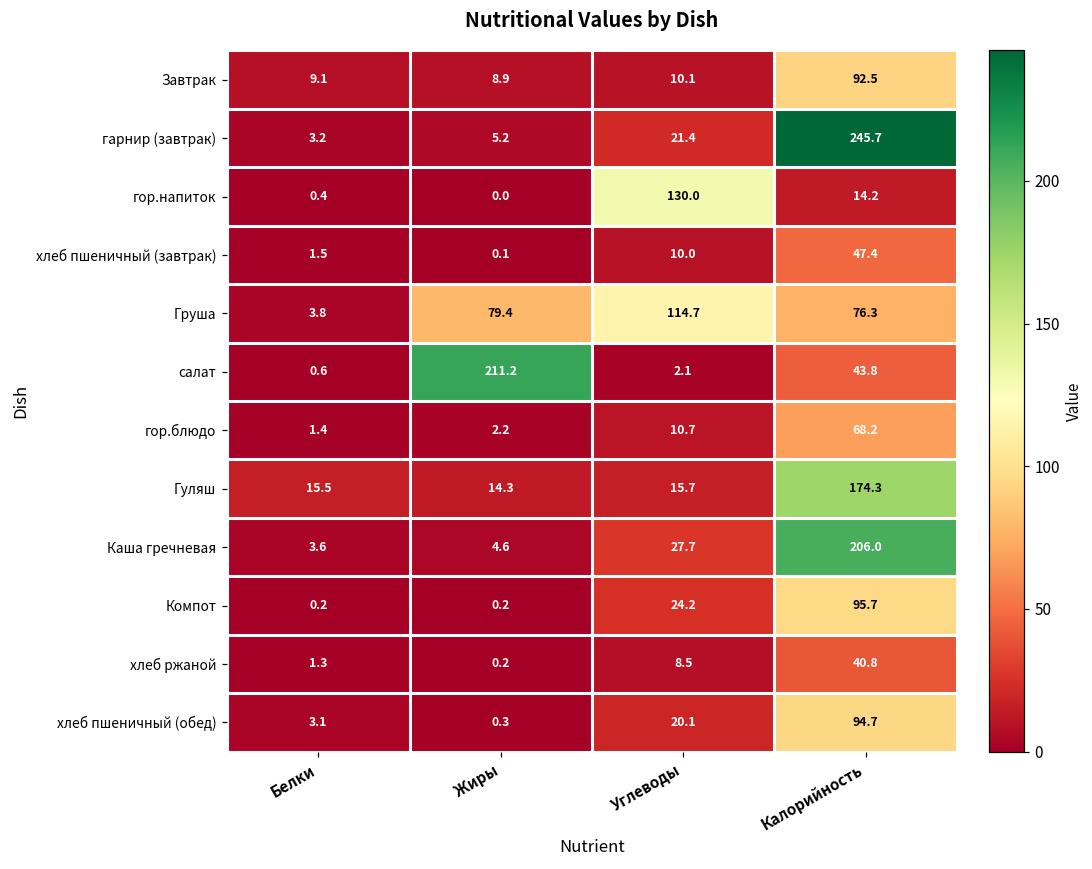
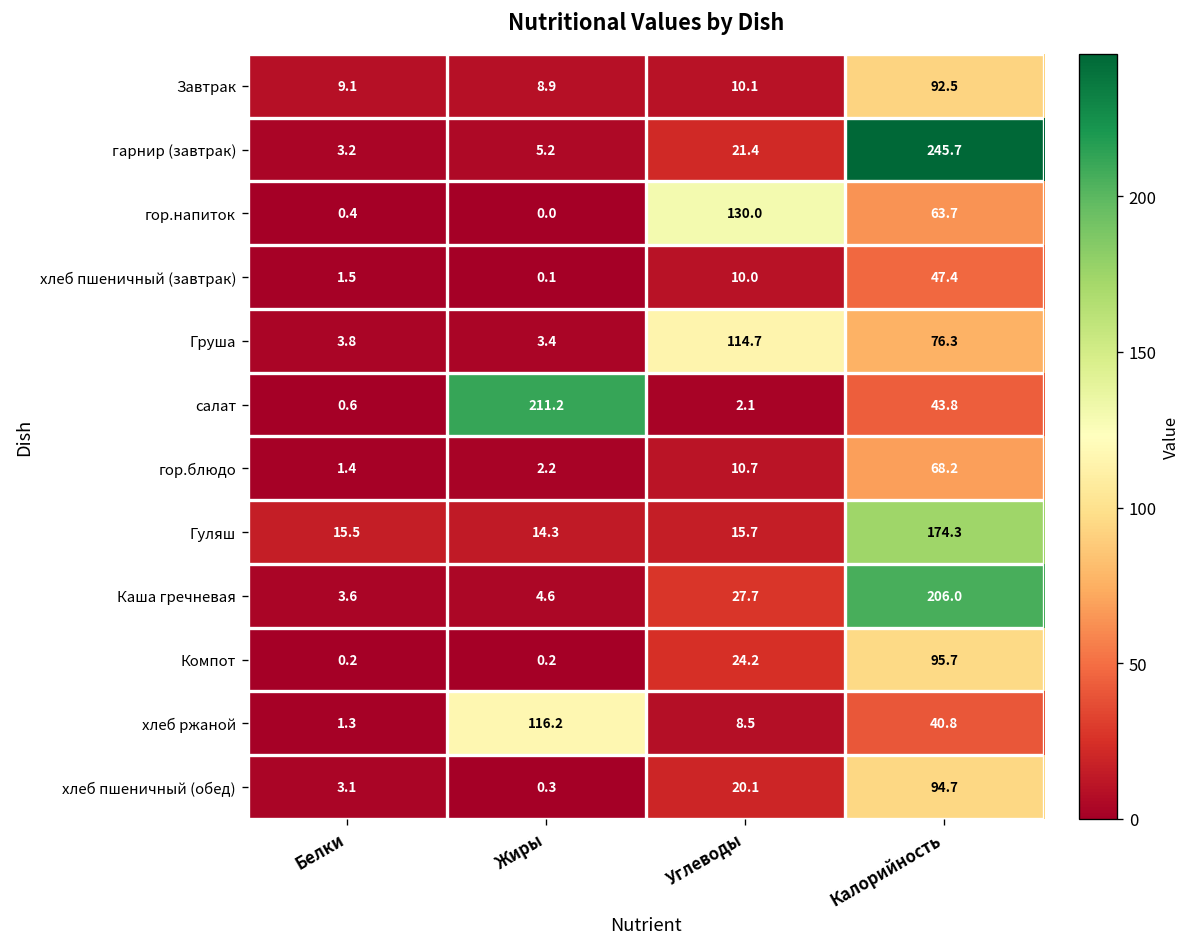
  {
    "Завтрак": {
      "Белки": 9.1,
      "Жиры": 8.9,
      "Углеводы": 10.1,
      "Калорийность": 92.5
    },
    "гарнир (завтрак)": {
      "Белки": 3.2,
      "Жиры": 5.2,
      "Углеводы": 21.4,
      "Калорийность": 245.7
    },
    "гор.напиток": {
      "Белки": 0.4,
      "Жиры": 0.0,
      "Углеводы": 130.0,
-     "Калорийность": 14.2
+     "Калорийность": 63.7
    },
    "хлеб пшеничный (завтрак)": {
      "Белки": 1.5,
      "Жиры": 0.1,
      "Углеводы": 10.0,
      "Калорийность": 47.4
    },
    "Груша": {
      "Белки": 3.8,
-     "Жиры": 79.4,
+     "Жиры": 3.4,
      "Углеводы": 114.7,
      "Калорийность": 76.3
    },
    "салат": {
      "Белки": 0.6,
      "Жиры": 211.2,
      "Углеводы": 2.1,
      "Калорийность": 43.8
    },
    "гор.блюдо": {
      "Белки": 1.4,
      "Жиры": 2.2,
      "Углеводы": 10.7,
      "Калорийность": 68.2
    },
    "Гуляш": {
      "Белки": 15.5,
      "Жиры": 14.3,
      "Углеводы": 15.7,
      "Калорийность": 174.3
    },
    "Каша гречневая": {
      "Белки": 3.6,
      "Жиры": 4.6,
      "Углеводы": 27.7,
      "Калорийность": 206.0
    },
    "Компот": {
      "Белки": 0.2,
      "Жиры": 0.2,
      "Углеводы": 24.2,
      "Калорийность": 95.7
    },
    "хлеб ржаной": {
      "Белки": 1.3,
-     "Жиры": 0.2,
+     "Жиры": 116.2,
      "Углеводы": 8.5,
      "Калорийность": 40.8
    },
    "хлеб пшеничный (обед)": {
      "Белки": 3.1,
      "Жиры": 0.3,
      "Углеводы": 20.1,
      "Калорийность": 94.7
    }
  }
